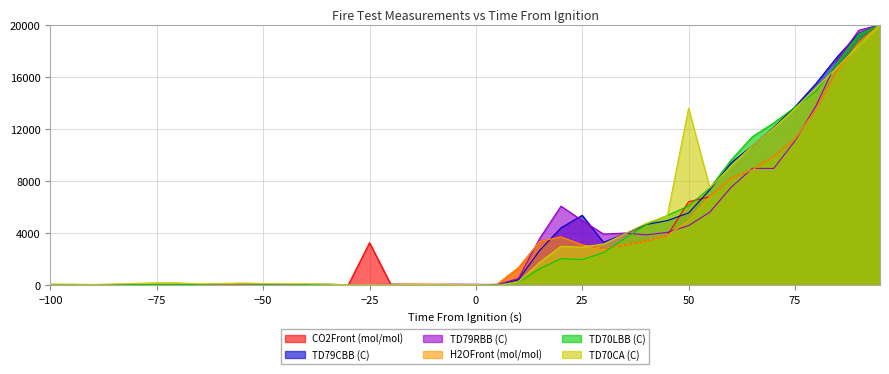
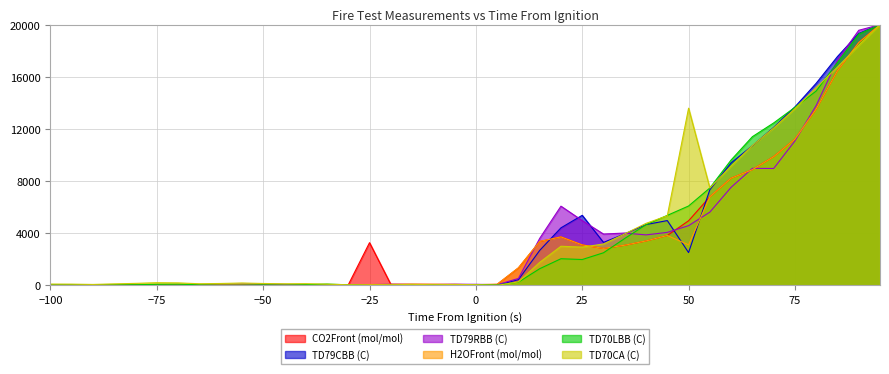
  {
    "CO2Front (mol/mol)": {
      "−25": 3300,
-     "50": 6400
+     "50": 5000
    },
    "TD79CBB (C)": {
      "25": 5400,
-     "50": 5600
+     "50": 2500
    },
    "TD79RBB (C)": {
      "25": 5000,
      "50": 4600
    },
    "H2OFront (mol/mol)": {
-     "50": 5000
+     "50": 3100
    },
    "TD70LBB (C)": {
      "25": 2000,
      "50": 6100
    },
    "TD70CA (C)": {
      "50": 13600
    }
  }
